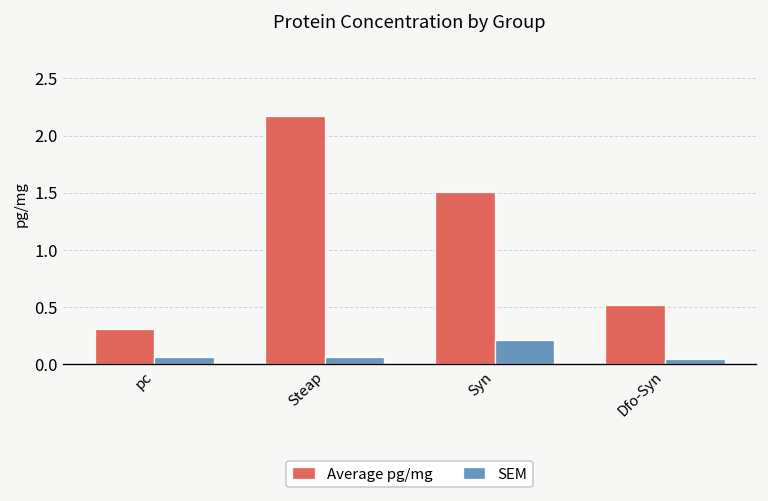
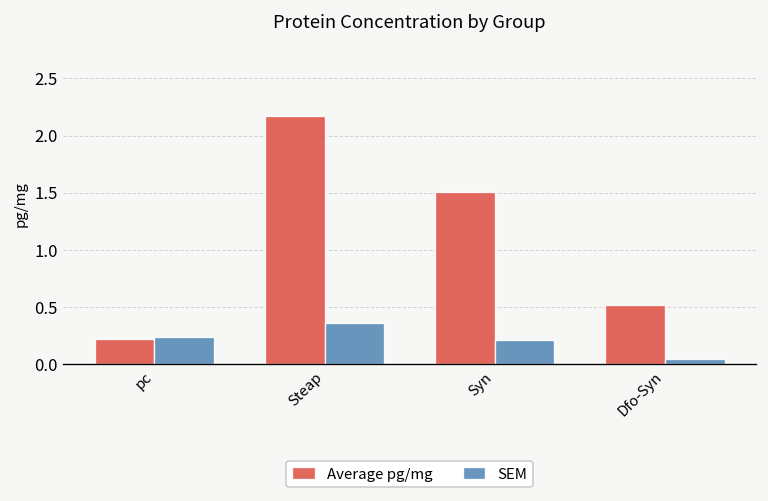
  {
    "Average pg/mg": {
-     "pc": 0.3,
+     "pc": 0.2,
      "Steap": 2.2,
      "Syn": 1.5,
      "Dfo-Syn": 0.5
    },
    "SEM": {
-     "pc": 0.1,
-     "Steap": 0.1,
+     "pc": 0.2,
+     "Steap": 0.4,
      "Syn": 0.2,
      "Dfo-Syn": 0.0
    }
  }
